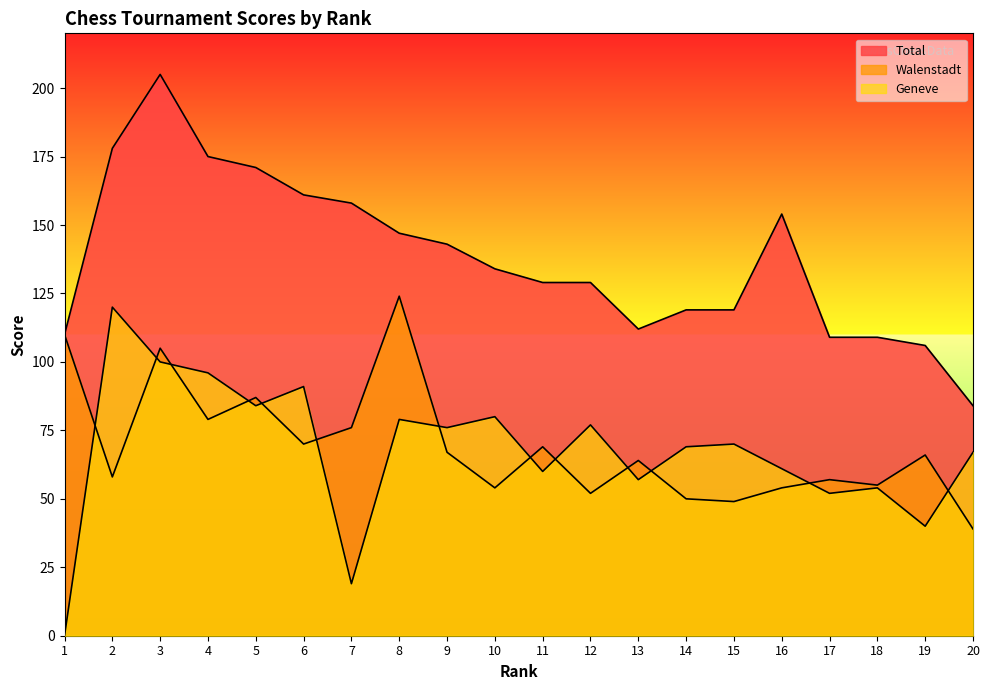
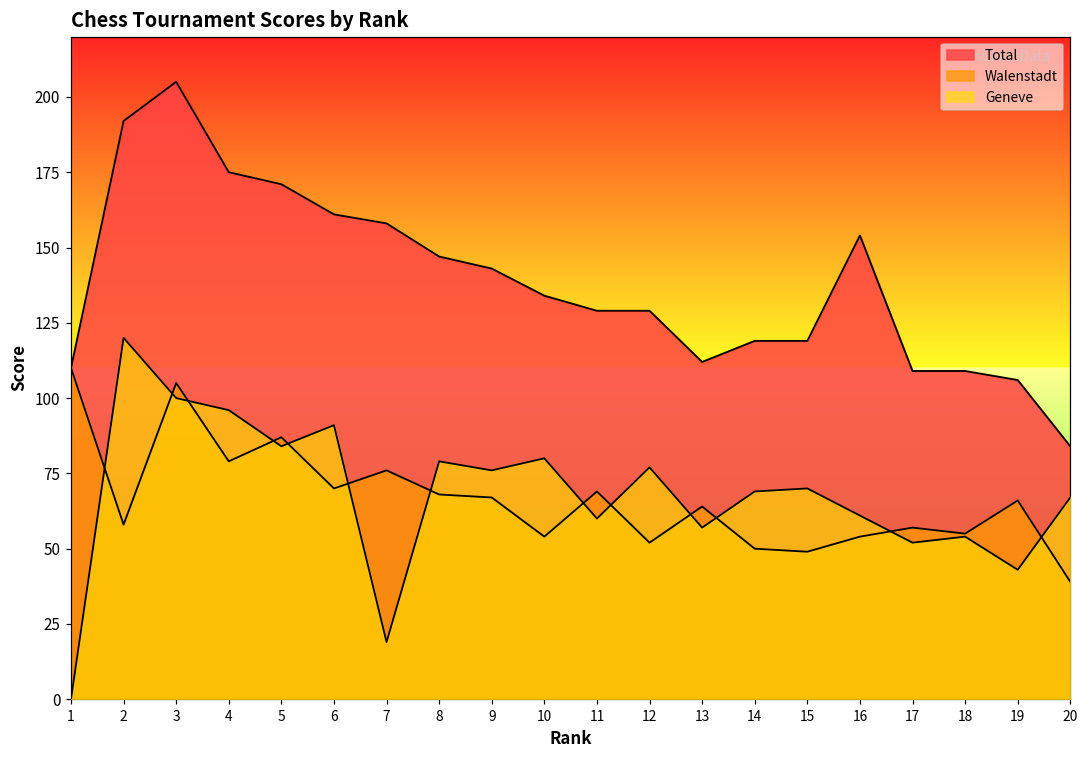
  {
    "Total": {
-     "2": 178,
+     "2": 192,
      "3": 205,
      "4": 175,
      "5": 171,
      "6": 161,
      "7": 158,
      "8": 147,
      "9": 143,
      "10": 134,
      "11": 129,
      "12": 129,
      "13": 112,
      "14": 119,
      "15": 119,
      "16": 154,
      "17": 109,
      "18": 109,
      "19": 106,
      "20": 84
    },
    "Walenstadt": {
      "2": 58,
      "3": 105,
      "4": 79,
      "5": 87,
      "6": 70,
      "7": 76,
-     "8": 124,
+     "8": 68,
      "9": 67,
      "10": 54,
      "11": 69,
      "12": 52,
      "13": 64,
      "14": 50,
      "15": 49,
      "16": 54,
      "17": 57,
      "18": 55,
      "19": 66,
      "20": 39
    },
    "Geneve": {
      "1": 0,
      "2": 120,
      "3": 100,
      "4": 96,
      "5": 84,
      "6": 91,
      "7": 19,
      "8": 79,
      "9": 76,
      "10": 80,
      "11": 60,
      "12": 77,
      "13": 57,
      "14": 69,
      "15": 70,
      "16": 61,
      "17": 52,
      "18": 54,
-     "19": 40,
+     "19": 43,
      "20": 67
    }
  }
